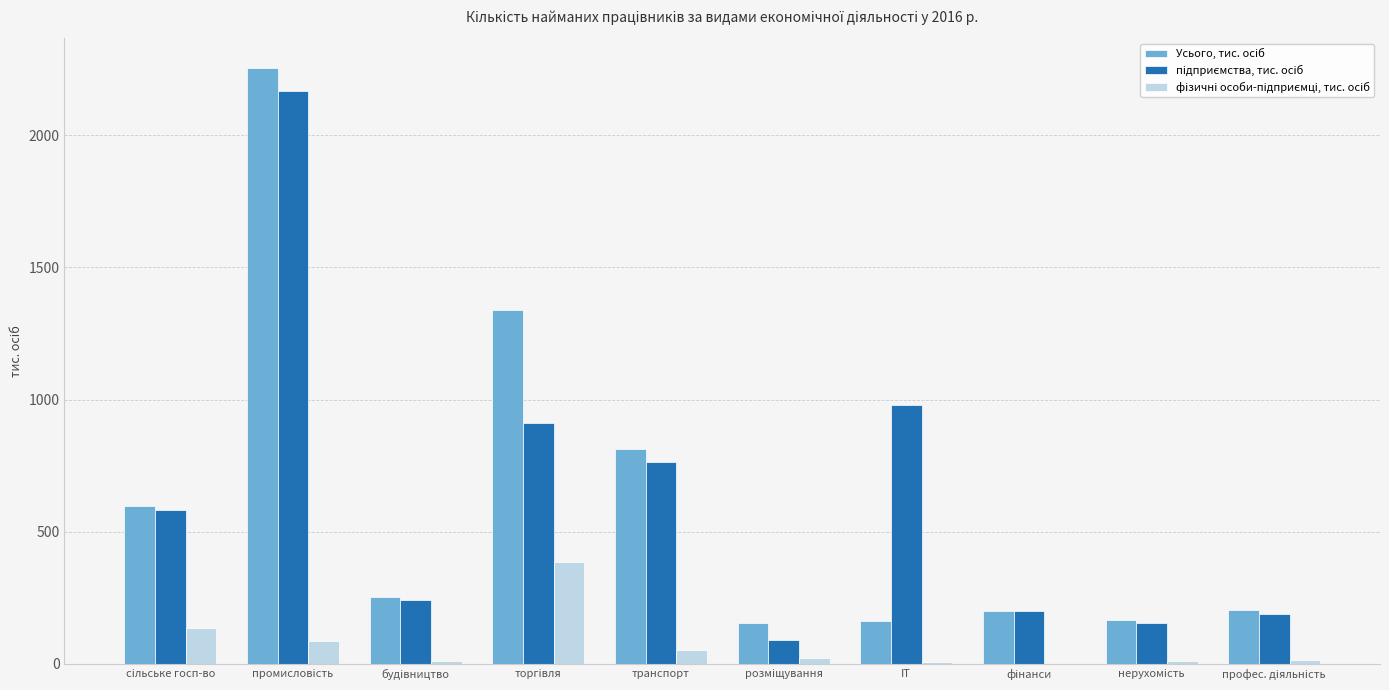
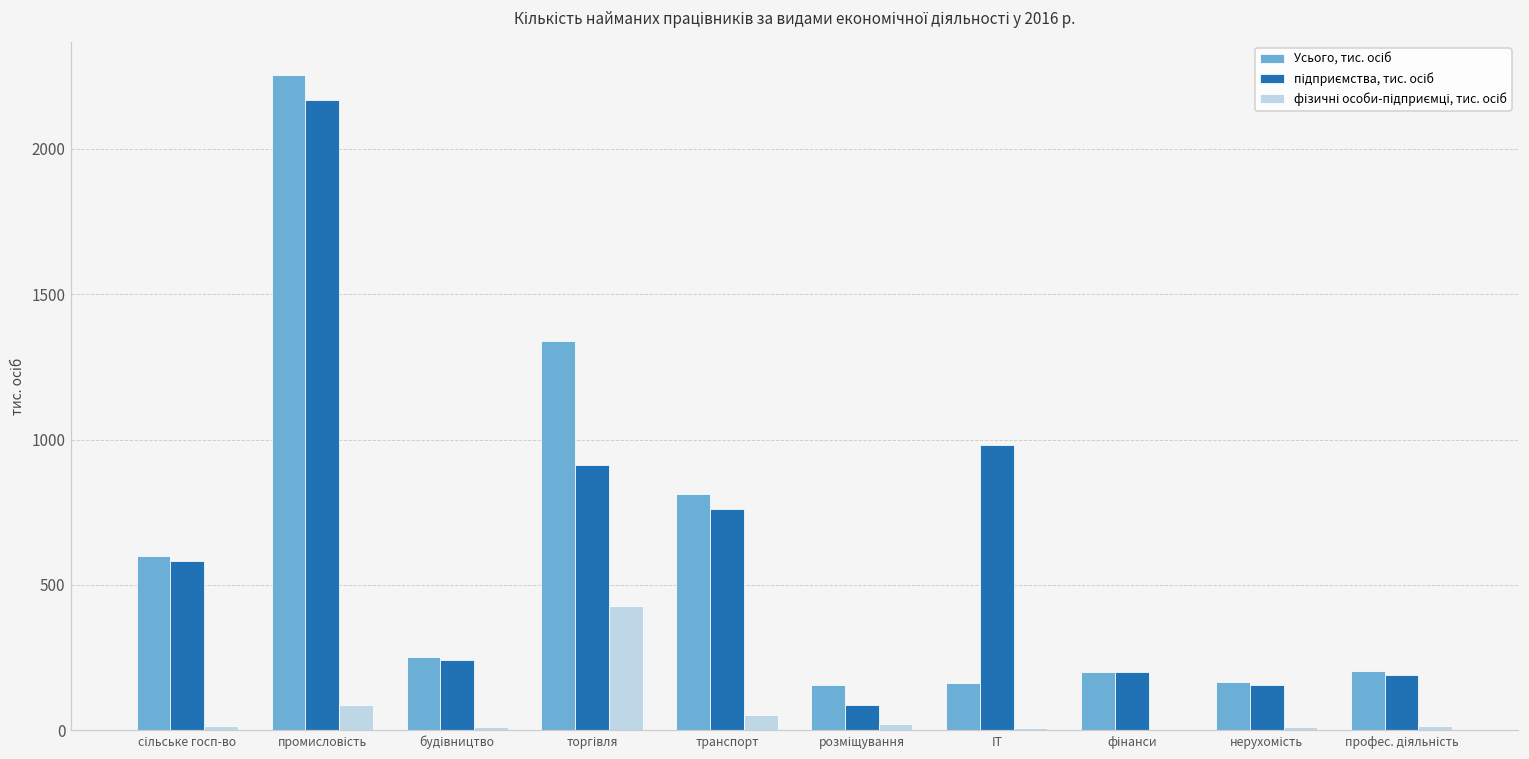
  {
    "Усього, тис. осіб": {
      "сільське госп-во": 600,
      "промисловість": 2250,
      "будівництво": 250,
      "торгівля": 1340,
      "транспорт": 810,
      "розміщування": 160,
      "ІТ": 160,
      "фінанси": 200,
      "нерухомість": 170,
      "профес. діяльність": 210
    },
    "підприємства, тис. осіб": {
      "сільське госп-во": 580,
      "промисловість": 2170,
      "будівництво": 240,
      "торгівля": 910,
      "транспорт": 760,
      "розміщування": 90,
      "ІТ": 980,
      "фінанси": 200,
      "нерухомість": 160,
      "профес. діяльність": 190
    },
    "фізичні особи-підприємці, тис. осіб": {
-     "сільське госп-во": 140,
+     "сільське госп-во": 10,
      "промисловість": 90,
      "будівництво": 10,
-     "торгівля": 380,
+     "торгівля": 430,
      "транспорт": 50,
      "розміщування": 20,
      "нерухомість": 10,
      "профес. діяльність": 20
    }
  }
